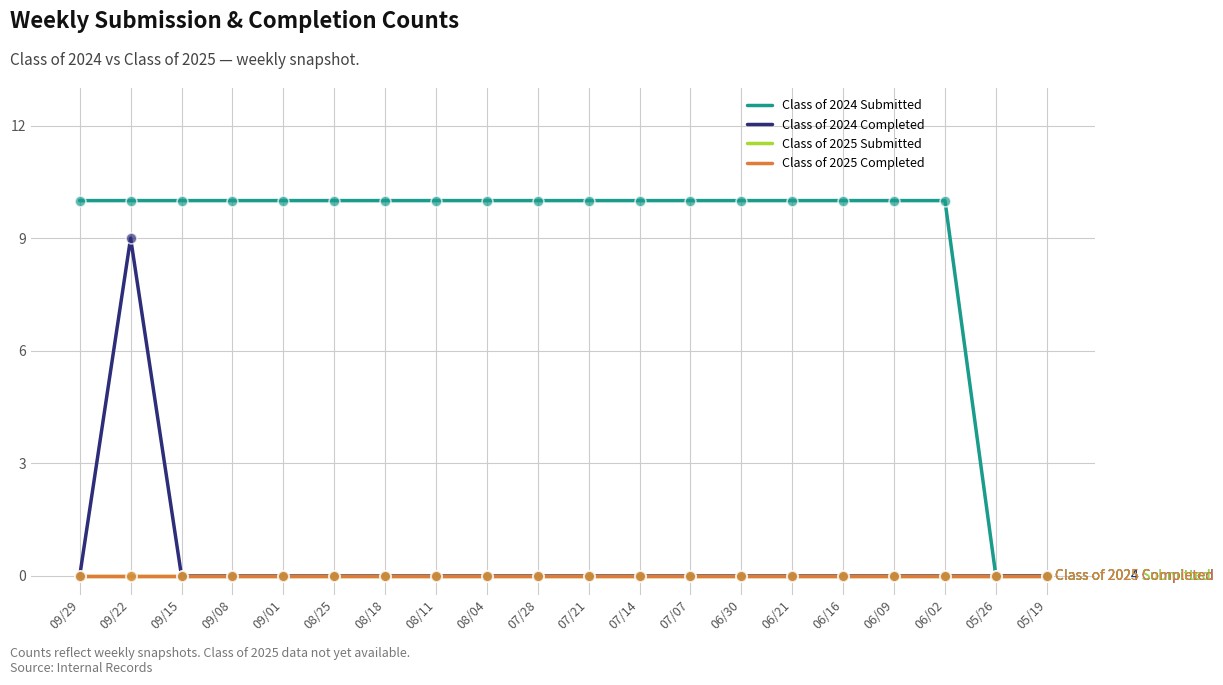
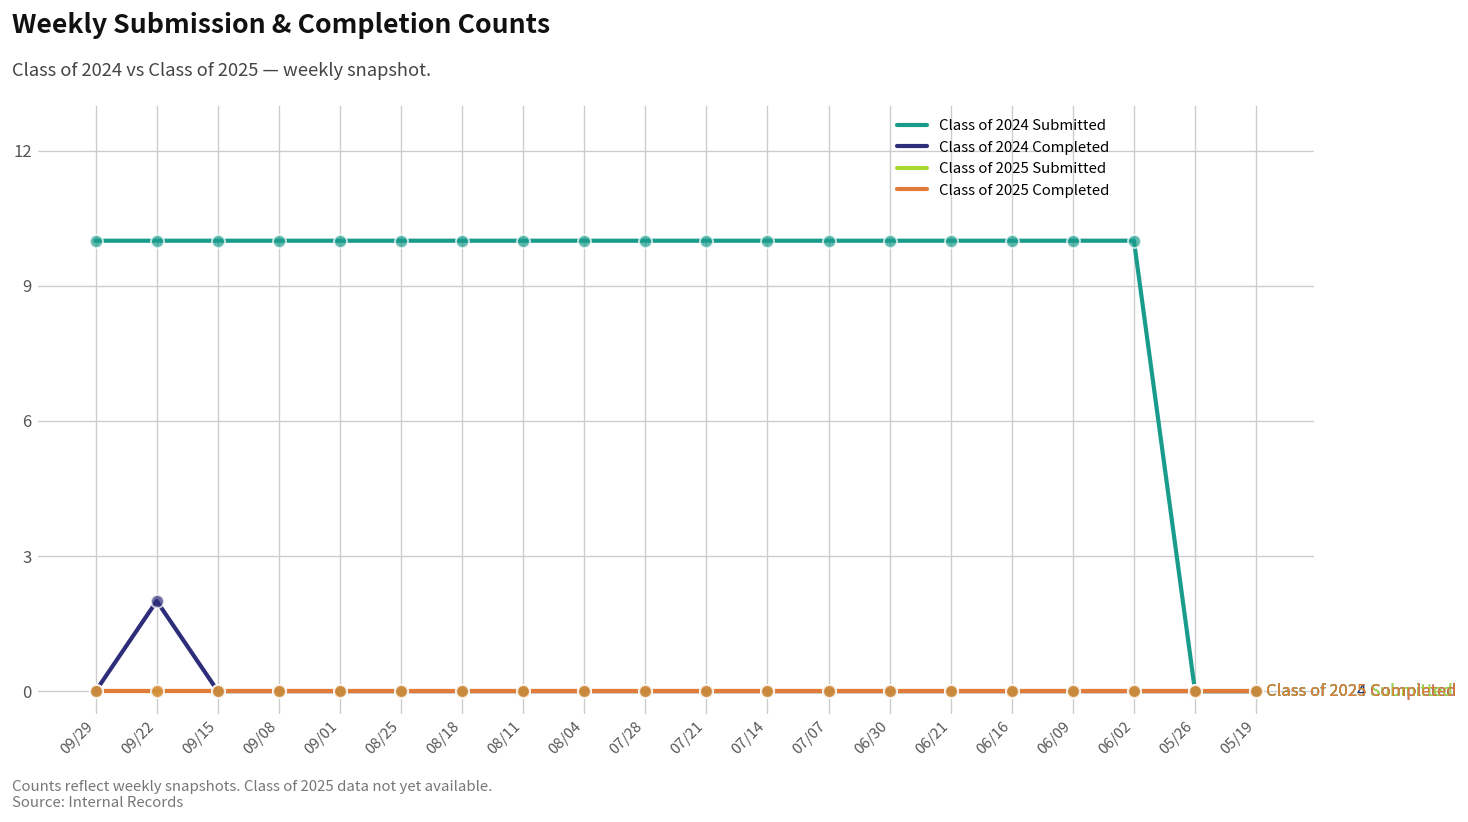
  {
    "Class of 2024 Submitted": {
      "09/29": 10,
      "09/22": 10,
      "09/15": 10,
      "09/08": 10,
      "09/01": 10,
      "08/25": 10,
      "08/18": 10,
      "08/11": 10,
      "08/04": 10,
      "07/28": 10,
      "07/21": 10,
      "07/14": 10,
      "07/07": 10,
      "06/30": 10,
      "06/21": 10,
      "06/16": 10,
      "06/09": 10,
      "06/02": 10
    },
    "Class of 2024 Completed": {
-     "09/22": 9
+     "09/22": 2
    },
    "Class of 2025 Completed": {
      "09/22": 0
    }
  }
